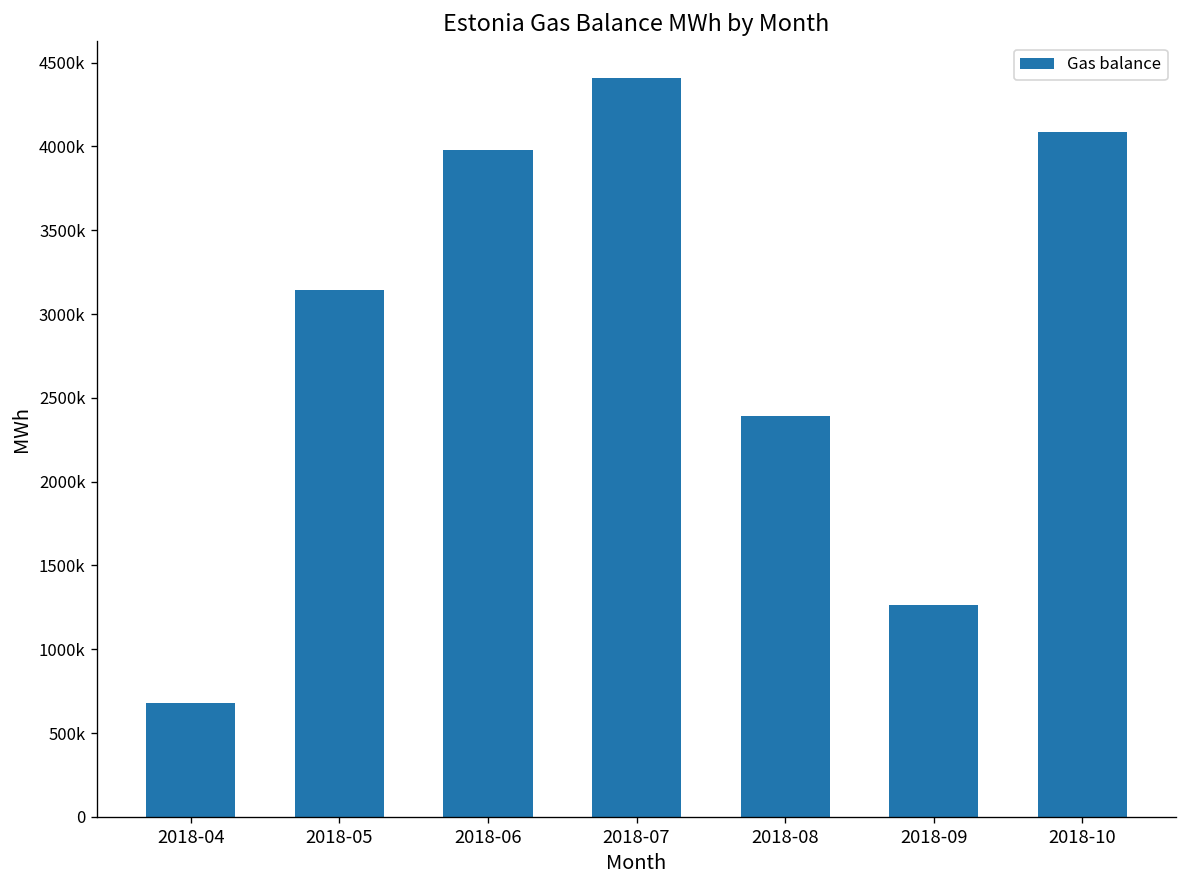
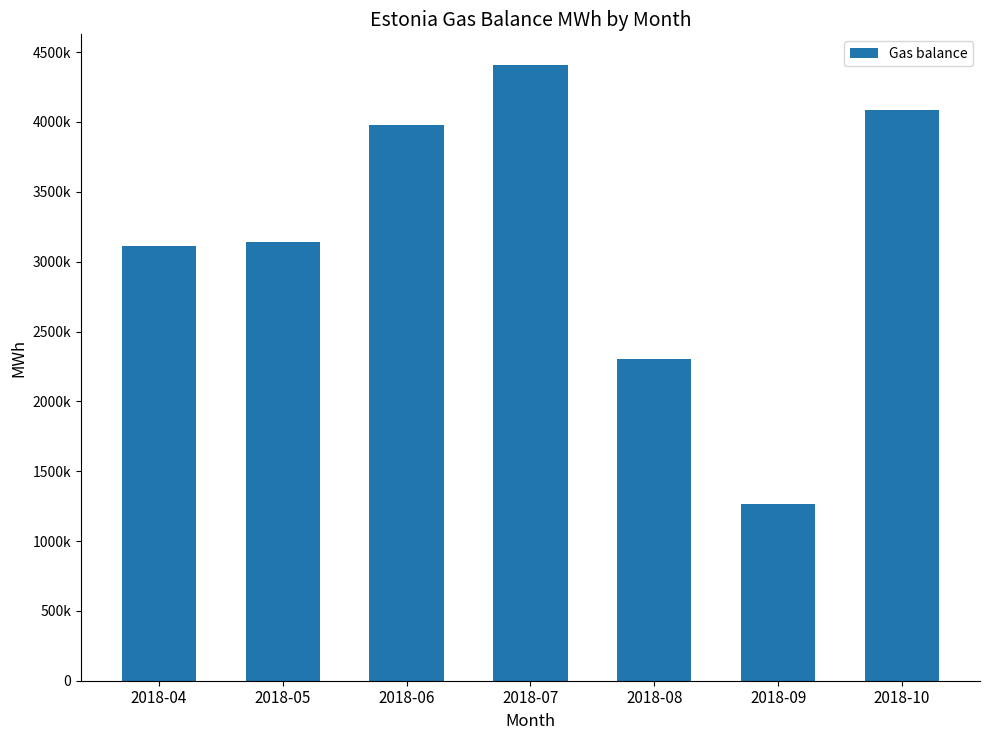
  {
-   "2018-04": 680000,
+   "2018-04": 3110000,
    "2018-05": 3140000,
    "2018-06": 3980000,
    "2018-07": 4410000,
-   "2018-08": 2390000,
+   "2018-08": 2300000,
    "2018-09": 1270000,
    "2018-10": 4090000
  }
